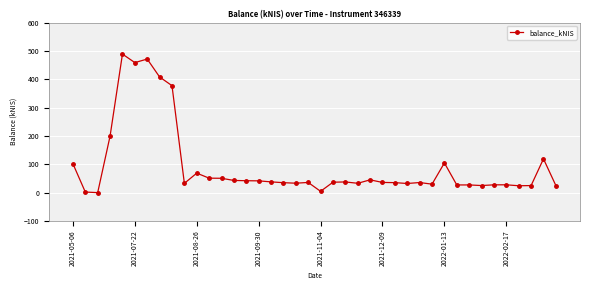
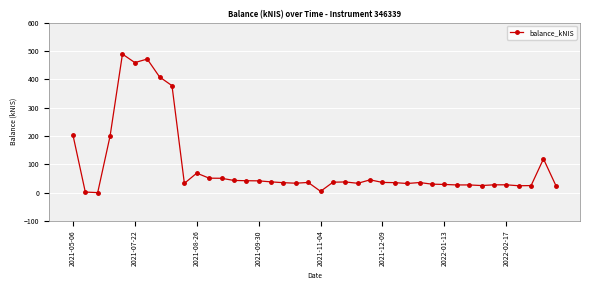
  {
-   "2021-05-06": 100,
+   "2021-05-06": 200,
    "2021-07-22": 460,
    "2021-08-26": 70,
    "2021-09-30": 40,
    "2021-11-04": 0,
    "2021-12-09": 40,
-   "2022-01-13": 100,
+   "2022-01-13": 30,
    "2022-02-17": 30
  }
